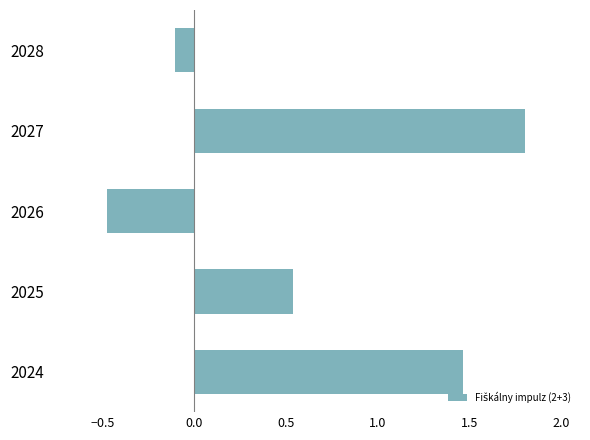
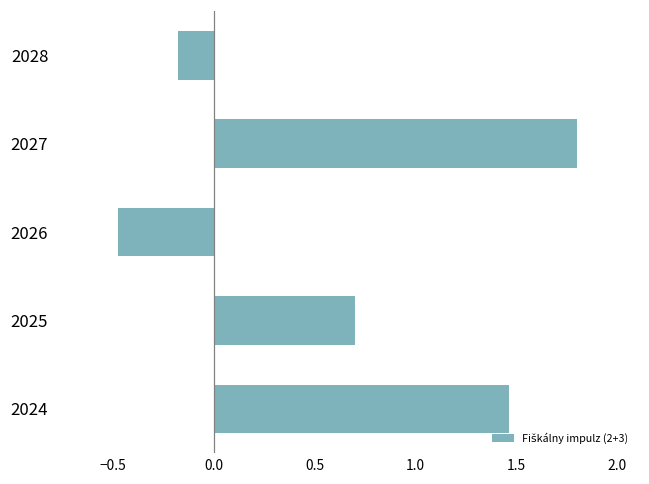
  {
-   "2028": -0.10,
+   "2028": -0.18,
    "2027": 1.80,
    "2026": -0.47,
-   "2025": 0.54,
+   "2025": 0.70,
    "2024": 1.47
  }
